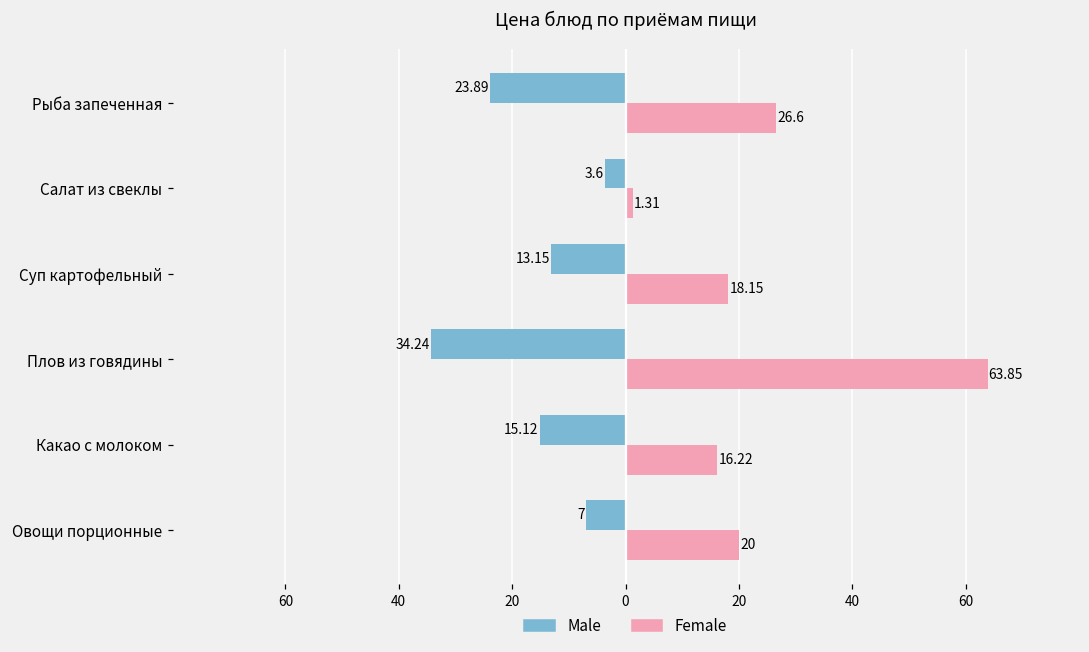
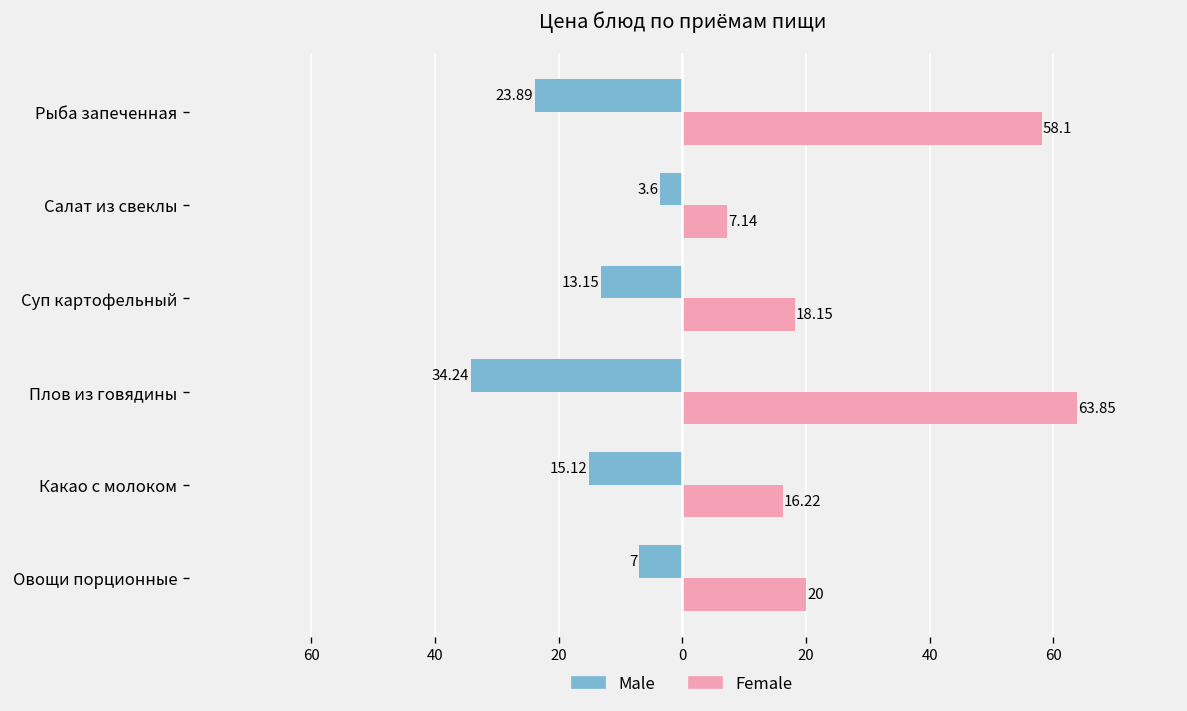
  {
    "Female": {
-     "Рыба запеченная": 26.6,
-     "Салат из свеклы": 1.31,
+     "Рыба запеченная": 58.1,
+     "Салат из свеклы": 7.14,
      "Суп картофельный": 18.15,
      "Плов из говядины": 63.85,
      "Какао с молоком": 16.22,
      "Овощи порционные": 20
    }
  }
